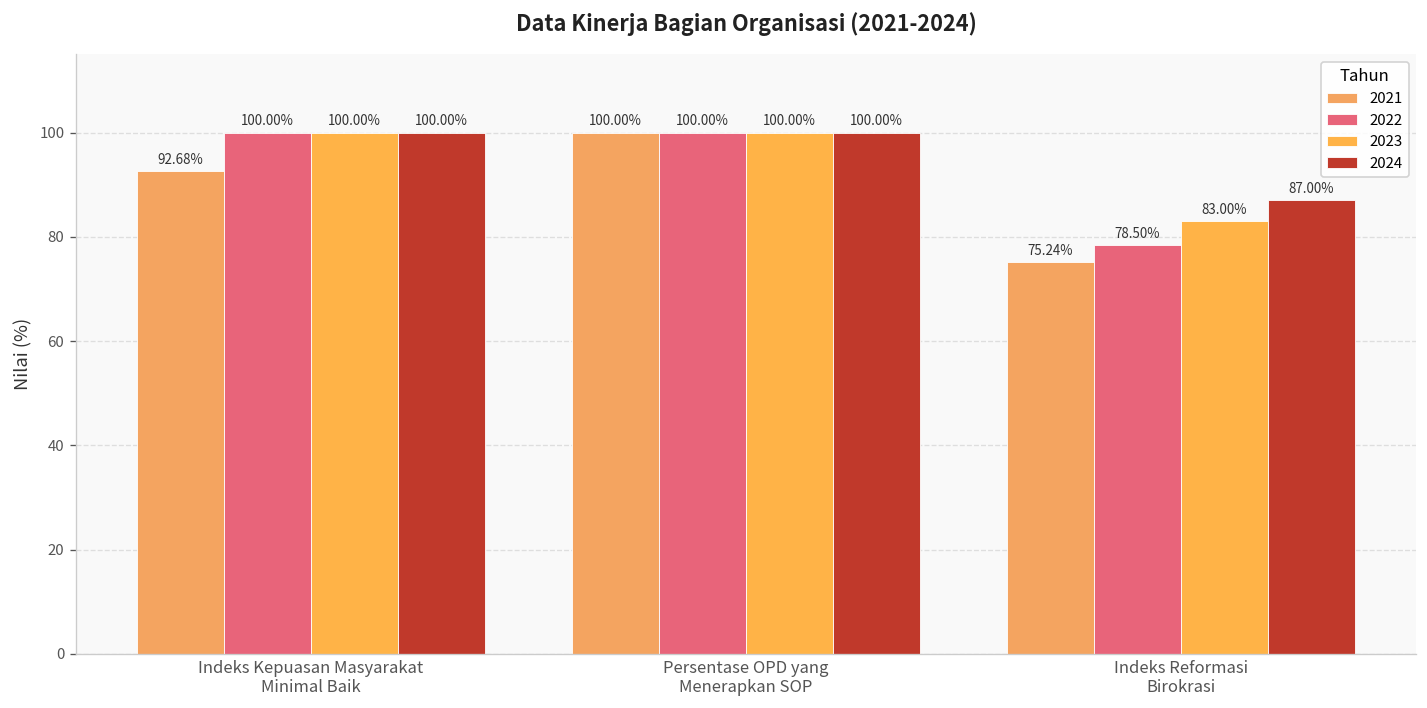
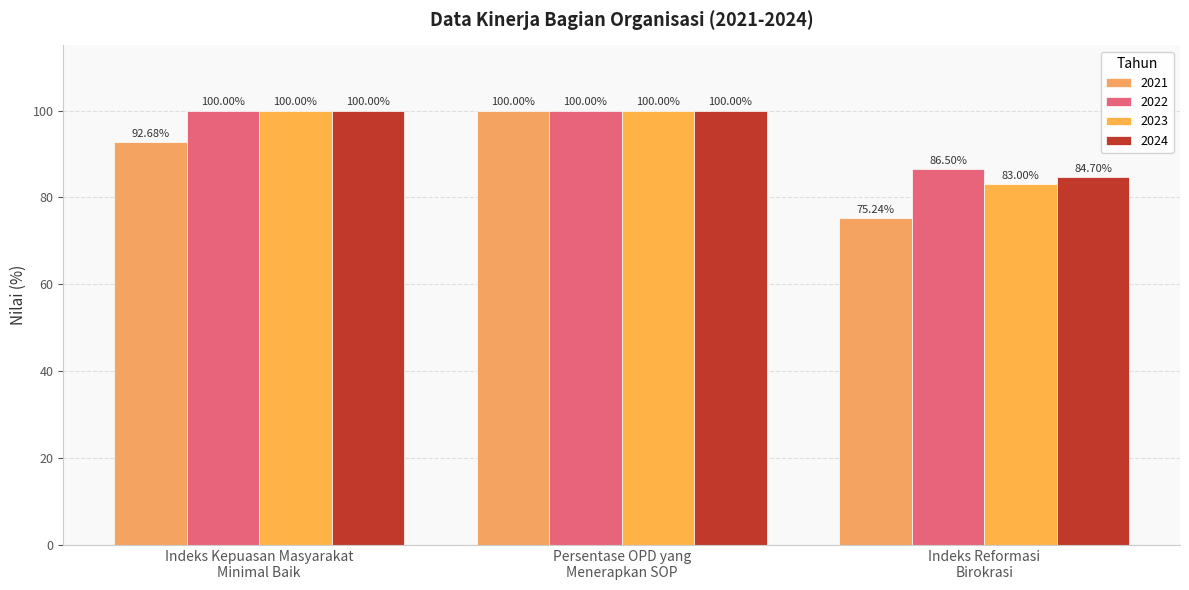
  {
    "2022": {
      "Indeks Kepuasan Masyarakat Minimal Baik": "100.00%",
      "Persentase OPD yang Menerapkan SOP": "100.00%",
-     "Indeks Reformasi Birokrasi": "78.50%"
+     "Indeks Reformasi Birokrasi": "86.50%"
    },
    "2024": {
      "Indeks Kepuasan Masyarakat Minimal Baik": "100.00%",
      "Persentase OPD yang Menerapkan SOP": "100.00%",
-     "Indeks Reformasi Birokrasi": "87.00%"
+     "Indeks Reformasi Birokrasi": "84.70%"
    }
  }
